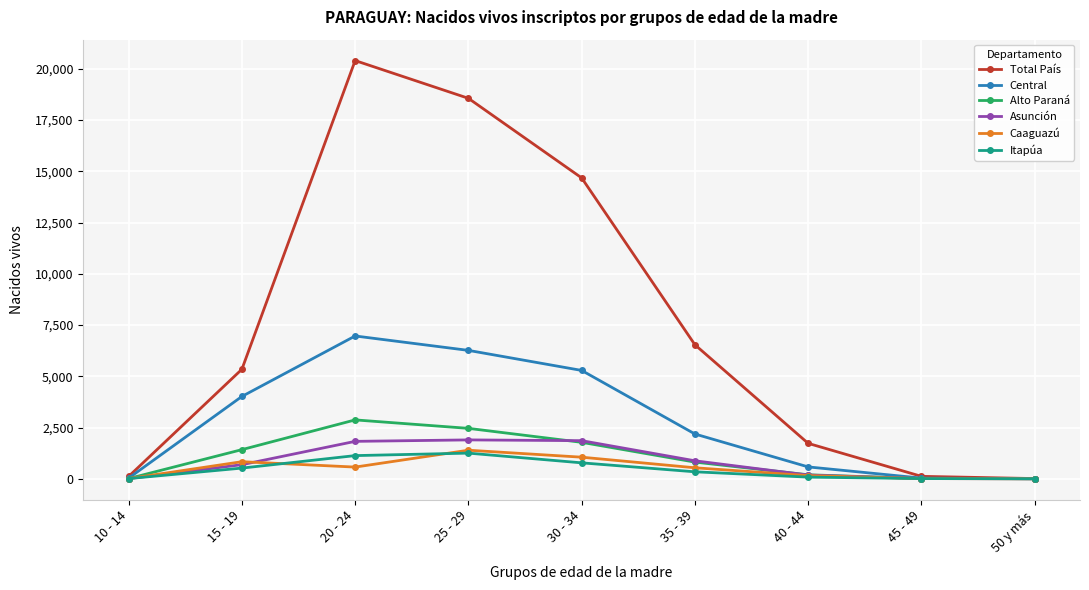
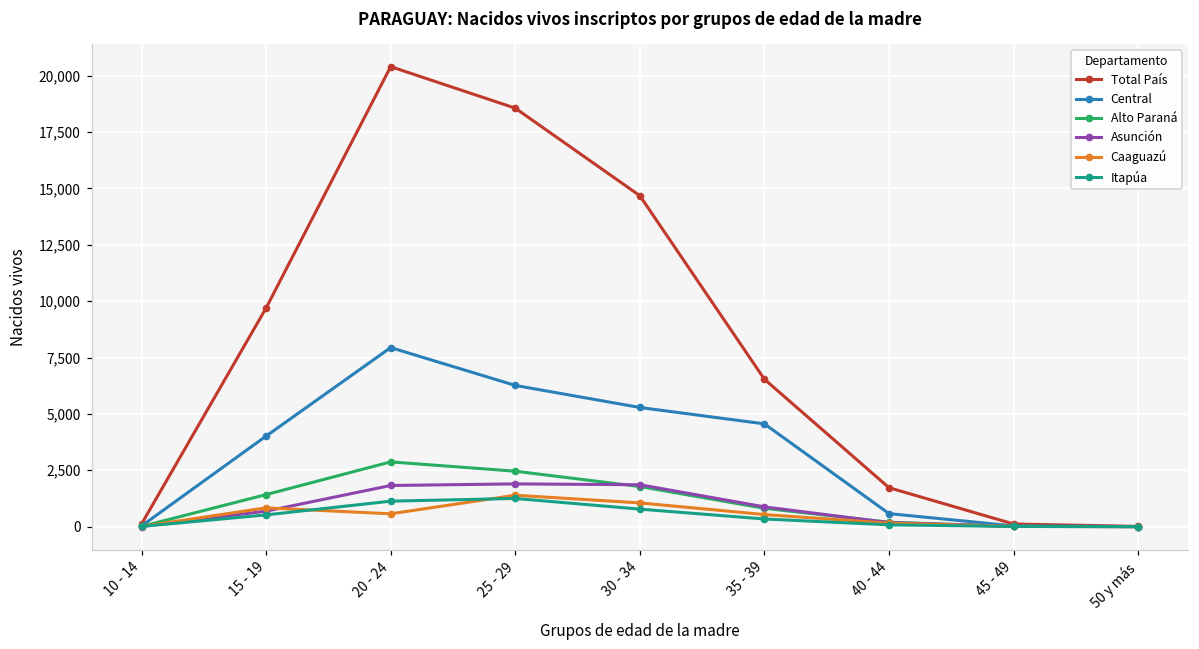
  {
    "Total País": {
-     "15 - 19": "5,300",
+     "15 - 19": "9,700",
      "20 - 24": "20,400",
      "25 - 29": "18,600",
      "30 - 34": "14,700",
      "35 - 39": "6,500",
      "40 - 44": "1,700"
    },
    "Central": {
      "15 - 19": "4,000",
-     "20 - 24": "7,000",
+     "20 - 24": "7,900",
      "25 - 29": "6,300",
      "30 - 34": "5,300",
-     "35 - 39": "2,200",
+     "35 - 39": "4,600",
      "40 - 44": "600"
    },
    "Asunción": {
      "15 - 19": "700",
      "20 - 24": "1,800",
      "25 - 29": "1,900"
    },
    "Caaguazú": {
      "15 - 19": "800",
      "20 - 24": "600",
      "25 - 29": "1,400",
      "30 - 34": "1,100",
      "35 - 39": "500"
    }
  }
